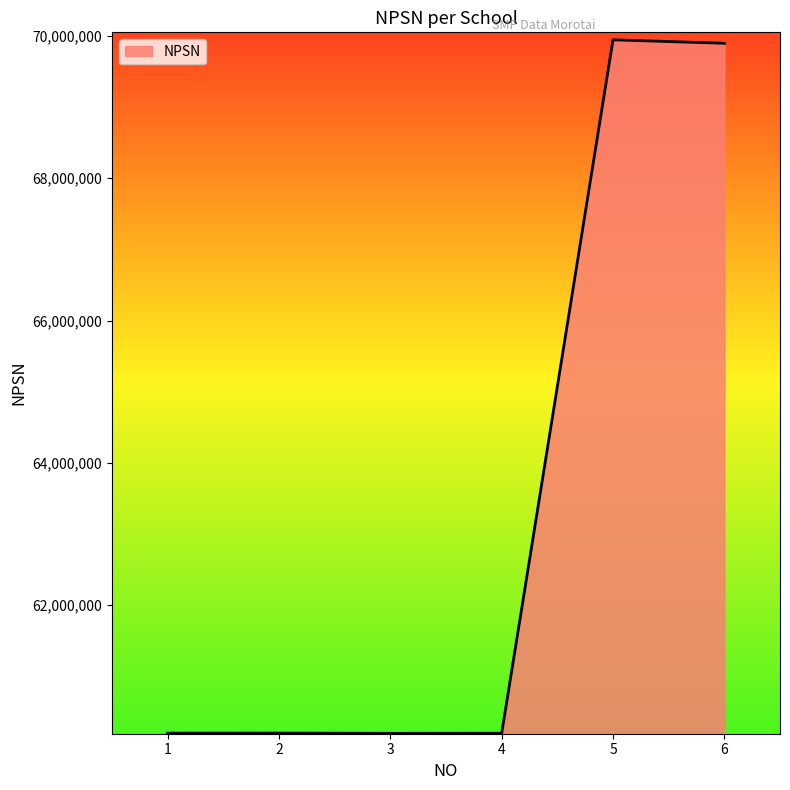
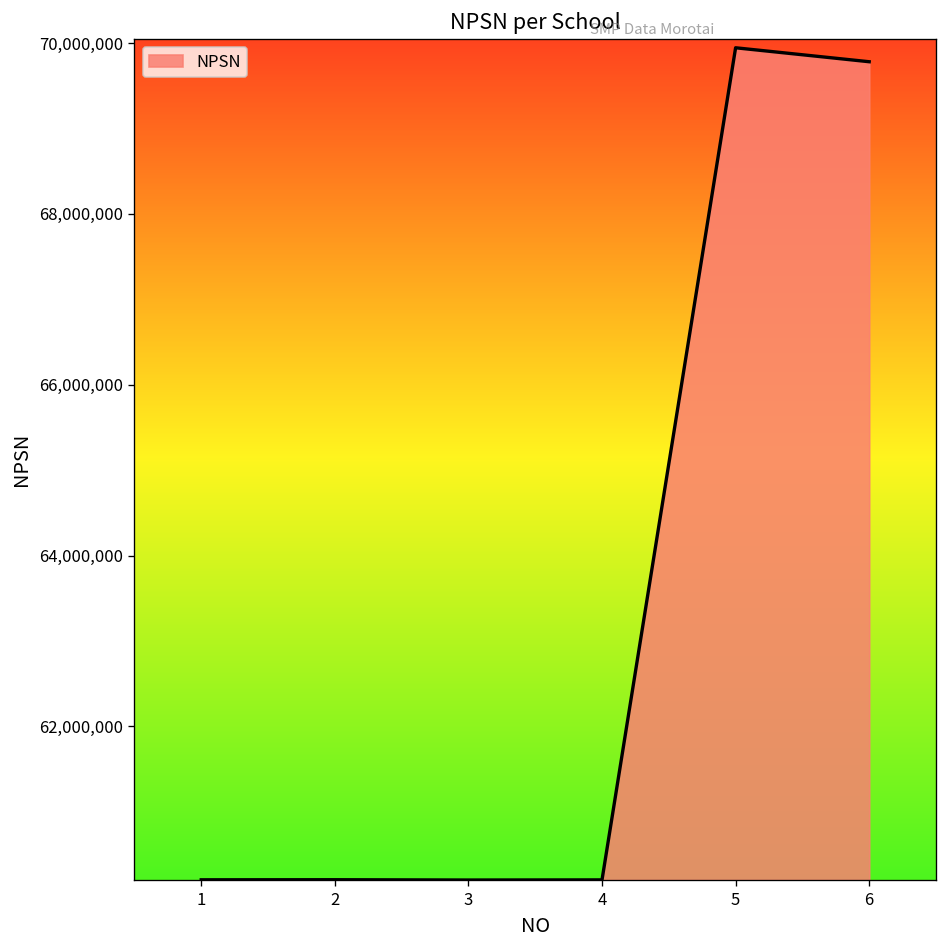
  {
    "1": "60,200,000",
    "2": "60,200,000",
    "3": "60,200,000",
    "4": "60,200,000",
    "5": "69,900,000",
-   "6": "69,900,000"
+   "6": "69,800,000"
  }
